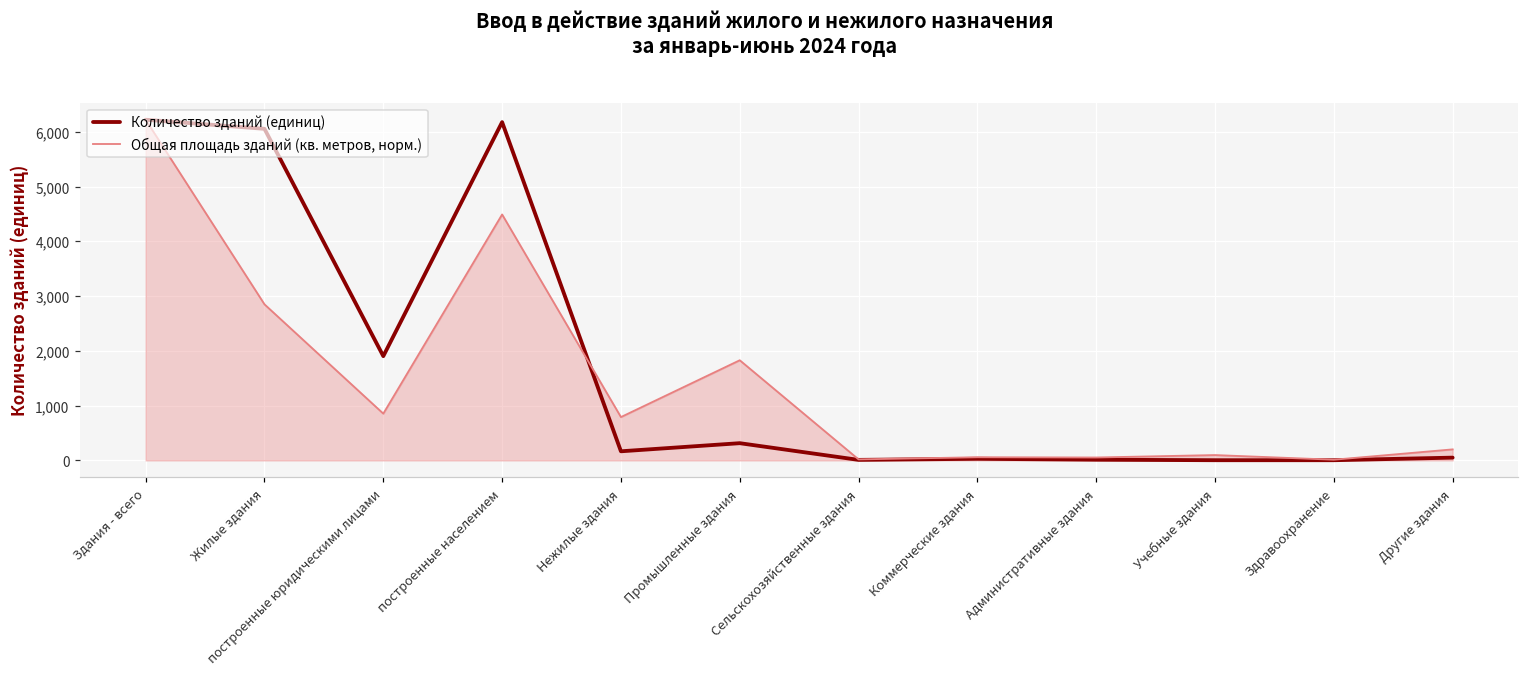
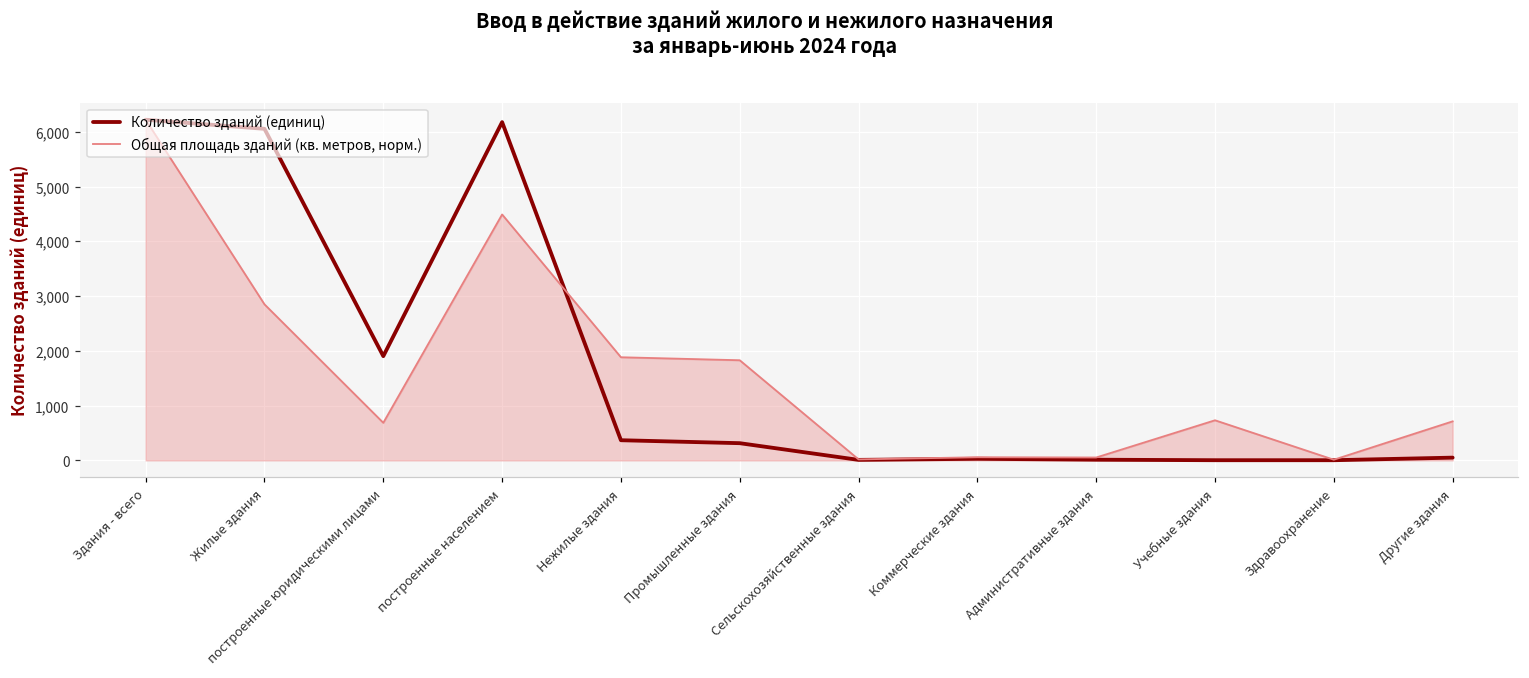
  {
    "Количество зданий (единиц)": {
      "построенные юридическими лицами": "1,900",
      "построенные населением": "6,200",
-     "Нежилые здания": "200",
+     "Нежилые здания": "400",
      "Промышленные здания": "300",
      "Учебные здания": "0",
      "Другие здания": "100"
    },
    "Общая площадь зданий (кв. метров, норм.)": {
      "Жилые здания": "2,900",
-     "построенные юридическими лицами": "900",
+     "построенные юридическими лицами": "700",
      "построенные населением": "4,500",
-     "Нежилые здания": "800",
+     "Нежилые здания": "1,900",
      "Промышленные здания": "1,800",
-     "Учебные здания": "100",
-     "Другие здания": "200"
+     "Учебные здания": "700",
+     "Другие здания": "700"
    }
  }
